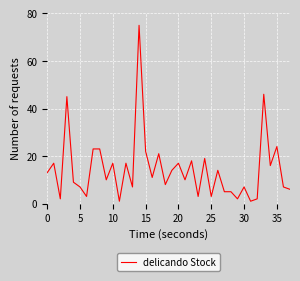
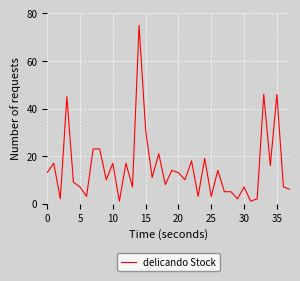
  {
    "0": 13,
    "5": 7,
    "10": 17,
-   "15": 22,
-   "20": 17,
+   "15": 31,
+   "20": 13,
    "25": 3,
    "30": 7,
-   "35": 24
+   "35": 46
  }
